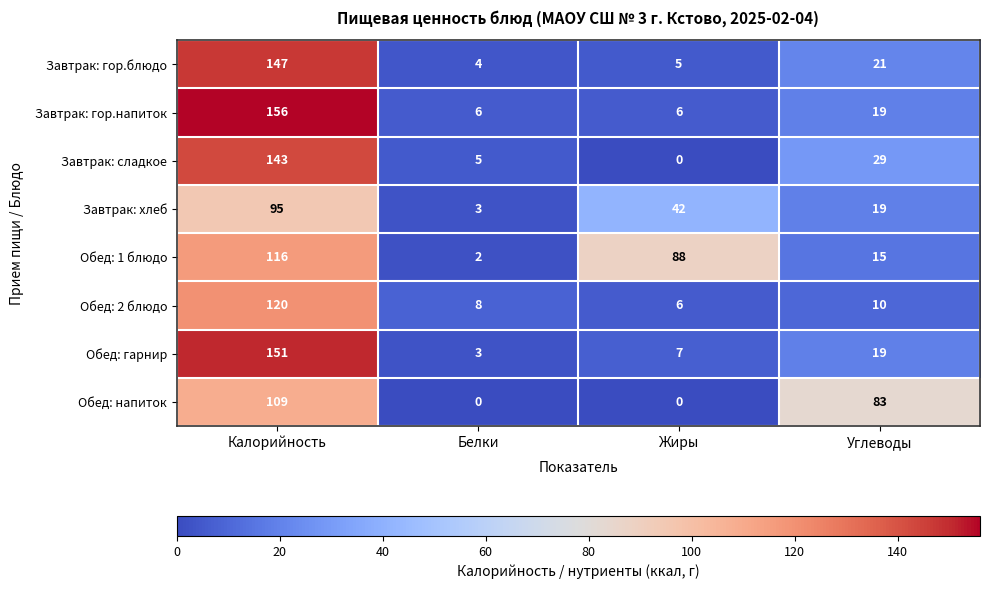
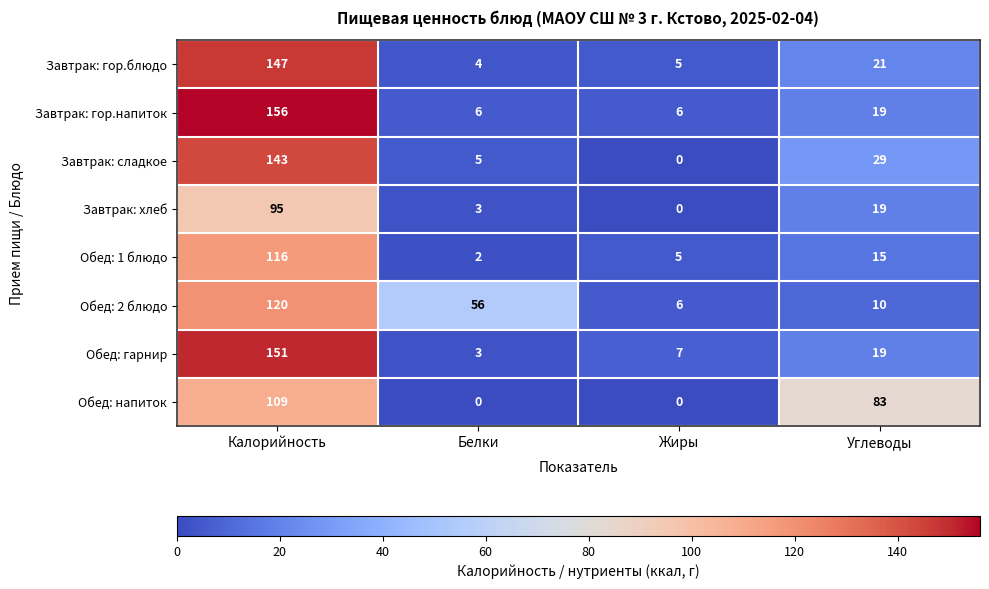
  {
    "Завтрак: гор.блюдо": {
      "Калорийность": 147,
      "Белки": 4,
      "Жиры": 5,
      "Углеводы": 21
    },
    "Завтрак: гор.напиток": {
      "Калорийность": 156,
      "Белки": 6,
      "Жиры": 6,
      "Углеводы": 19
    },
    "Завтрак: сладкое": {
      "Калорийность": 143,
      "Белки": 5,
      "Жиры": 0,
      "Углеводы": 29
    },
    "Завтрак: хлеб": {
      "Калорийность": 95,
      "Белки": 3,
-     "Жиры": 42,
+     "Жиры": 0,
      "Углеводы": 19
    },
    "Обед: 1 блюдо": {
      "Калорийность": 116,
      "Белки": 2,
-     "Жиры": 88,
+     "Жиры": 5,
      "Углеводы": 15
    },
    "Обед: 2 блюдо": {
      "Калорийность": 120,
-     "Белки": 8,
+     "Белки": 56,
      "Жиры": 6,
      "Углеводы": 10
    },
    "Обед: гарнир": {
      "Калорийность": 151,
      "Белки": 3,
      "Жиры": 7,
      "Углеводы": 19
    },
    "Обед: напиток": {
      "Калорийность": 109,
      "Белки": 0,
      "Жиры": 0,
      "Углеводы": 83
    }
  }
